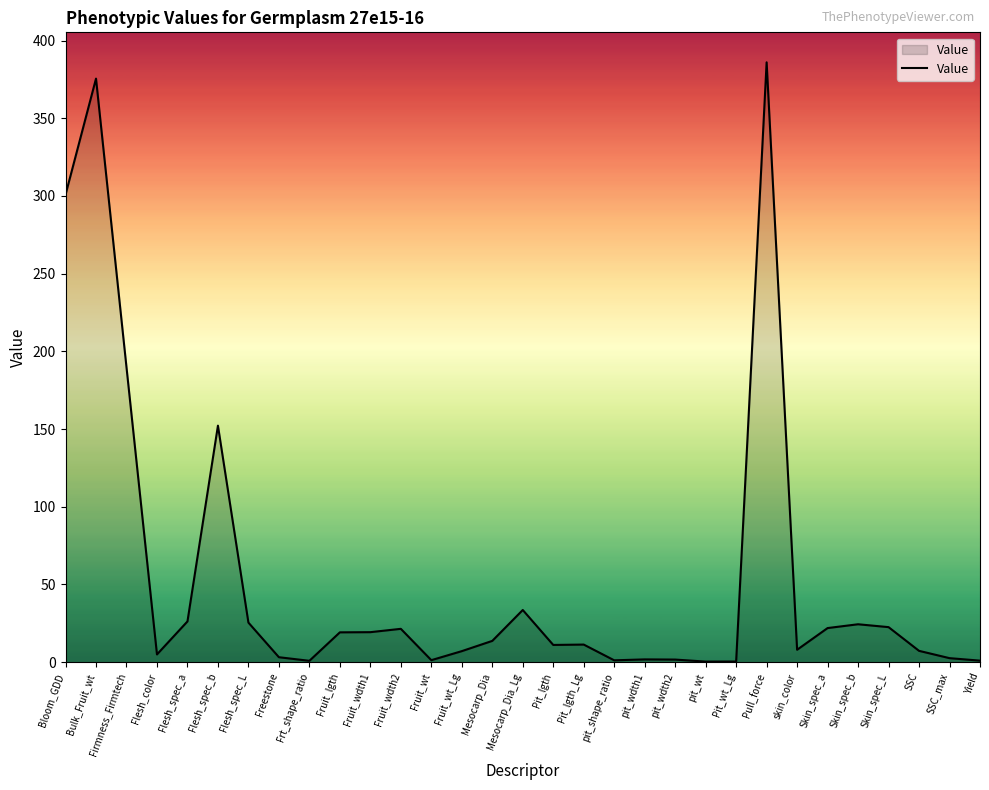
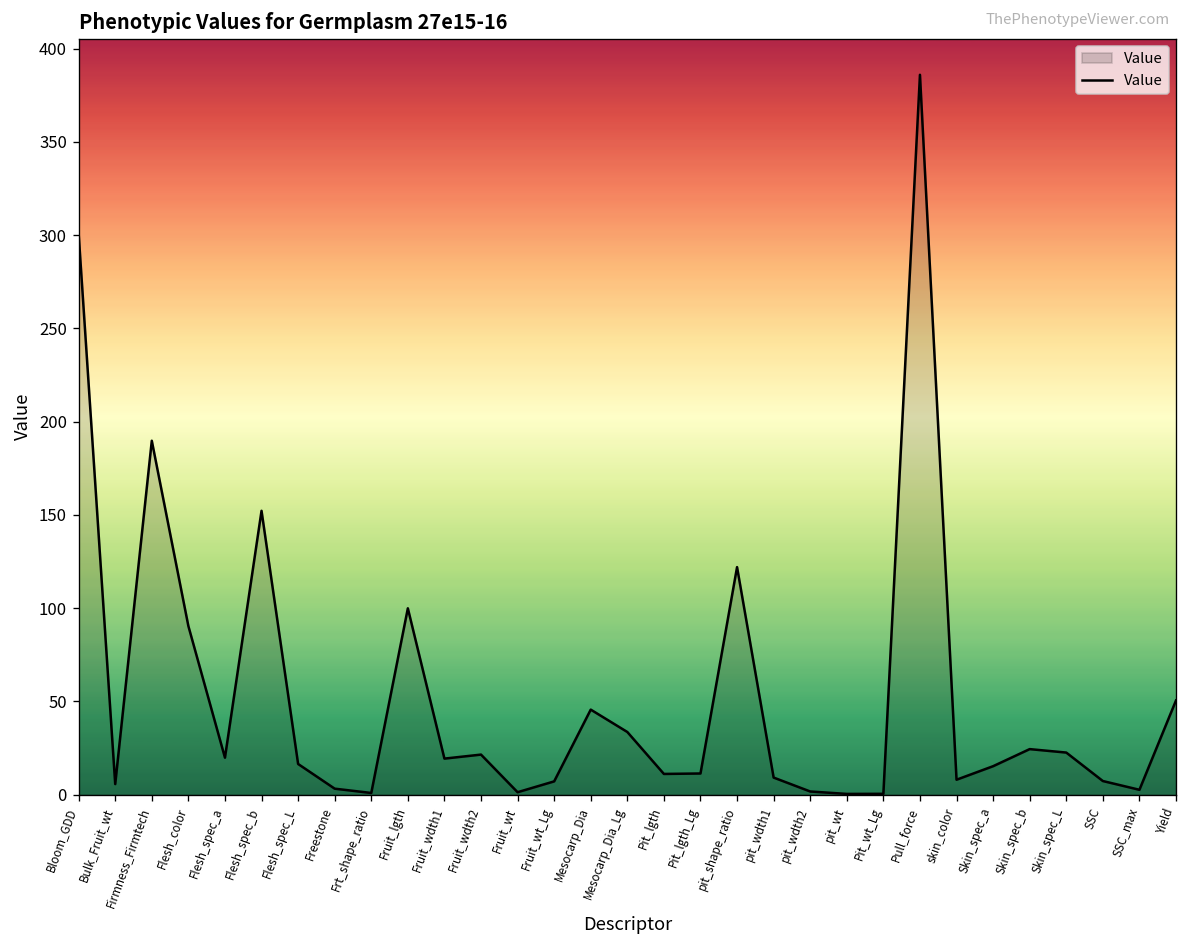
  {
    "Bloom_GDD": 301,
-   "Bulk_Fruit_wt": 376,
+   "Bulk_Fruit_wt": 6,
    "Firmness_Firmtech": 190,
-   "Flesh_color": 5,
-   "Flesh_spec_a": 26,
+   "Flesh_color": 90,
+   "Flesh_spec_a": 20,
    "Flesh_spec_b": 152,
-   "Flesh_spec_L": 25,
+   "Flesh_spec_L": 16,
    "Freestone": 3,
    "Frt_shape_ratio": 1,
-   "Fruit_lgth": 19,
+   "Fruit_lgth": 100,
    "Fruit_wdth1": 19,
    "Fruit_wdth2": 21,
    "Fruit_wt": 1,
    "Fruit_wt_Lg": 7,
-   "Mesocarp_Dia": 14,
+   "Mesocarp_Dia": 46,
    "Mesocarp_Dia_Lg": 34,
    "Pit_lgth": 11,
    "Pit_lgth_Lg": 11,
-   "pit_shape_ratio": 1,
-   "pit_wdth1": 2,
+   "pit_shape_ratio": 122,
+   "pit_wdth1": 9,
    "pit_wdth2": 2,
    "pit_wt": 0,
    "Pit_wt_Lg": 0,
    "Pull_force": 386,
    "skin_color": 8,
-   "Skin_spec_a": 22,
+   "Skin_spec_a": 15,
    "Skin_spec_b": 24,
    "Skin_spec_L": 23,
    "SSC": 7,
    "SSC_max": 3,
-   "Yield": 1
+   "Yield": 51
  }
